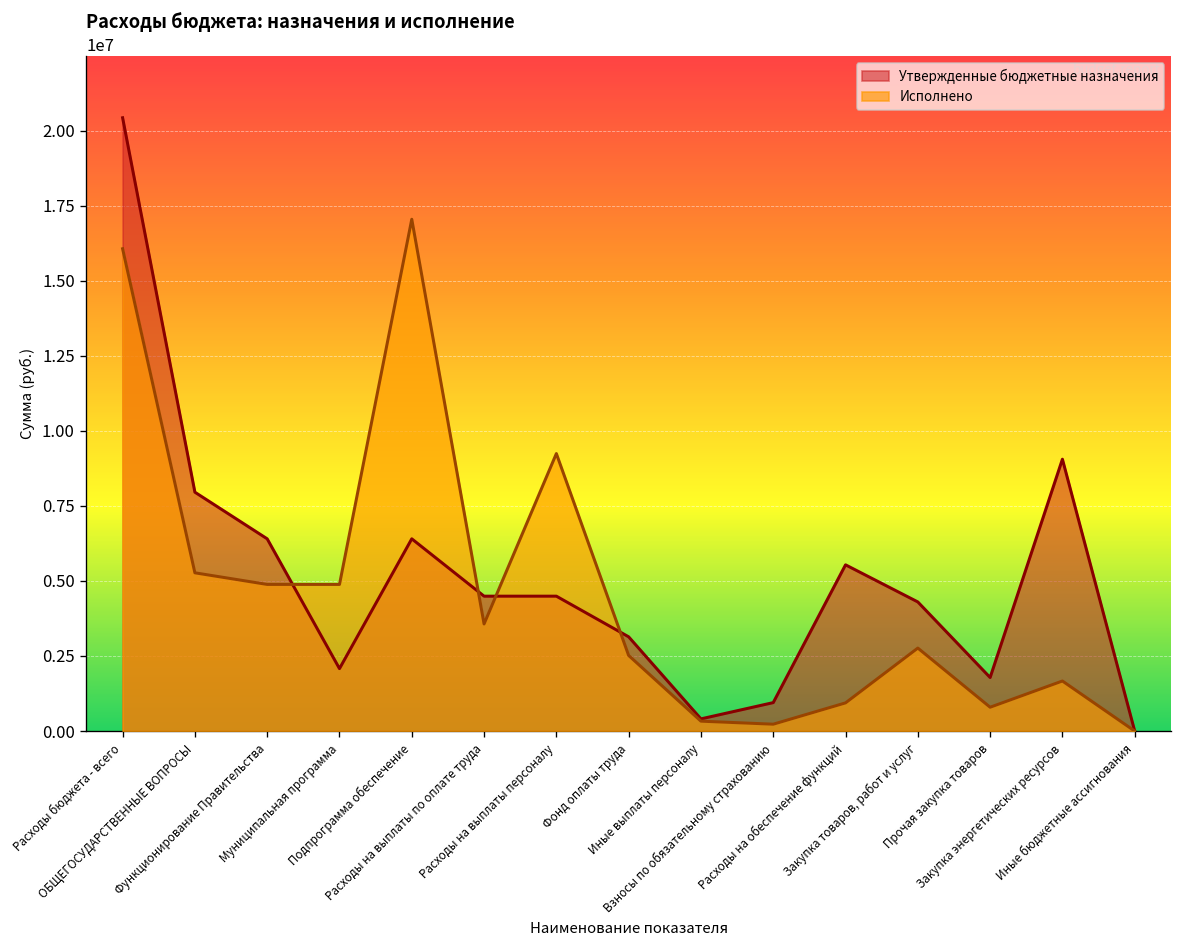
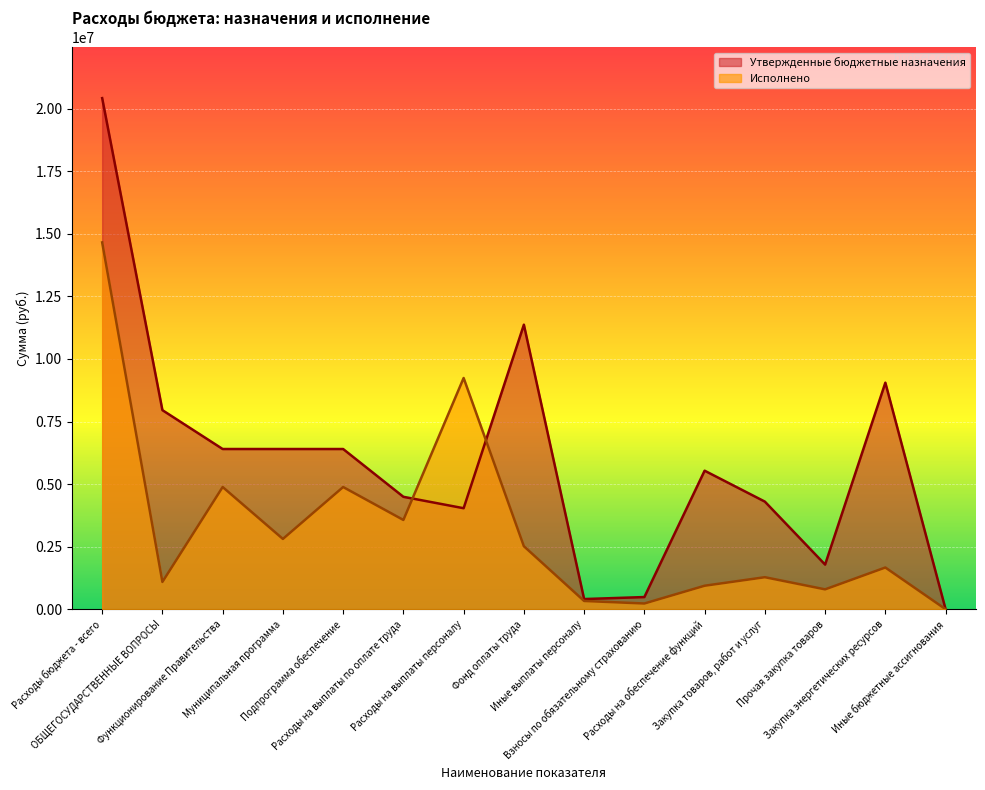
  {
    "Утвержденные бюджетные назначения": {
      "Расходы бюджета - всего": 20400000,
      "ОБЩЕГОСУДАРСТВЕННЫЕ ВОПРОСЫ": 8000000,
      "Функционирование Правительства": 6400000,
-     "Муниципальная программа": 2100000,
+     "Муниципальная программа": 6400000,
      "Подпрограмма обеспечение": 6400000,
      "Расходы на выплаты по оплате труда": 4500000,
-     "Расходы на выплаты персоналу": 4500000,
-     "Фонд оплаты труда": 3100000,
-     "Взносы по обязательному страхованию": 900000,
+     "Расходы на выплаты персоналу": 4000000,
+     "Фонд оплаты труда": 11400000,
+     "Взносы по обязательному страхованию": 500000,
      "Расходы на обеспечение функций": 5500000,
      "Закупка товаров, работ и услуг": 4300000,
      "Прочая закупка товаров": 1800000,
      "Закупка энергетических ресурсов": 9100000
    },
    "Исполнено": {
-     "Расходы бюджета - всего": 16100000,
-     "ОБЩЕГОСУДАРСТВЕННЫЕ ВОПРОСЫ": 5300000,
+     "Расходы бюджета - всего": 14700000,
+     "ОБЩЕГОСУДАРСТВЕННЫЕ ВОПРОСЫ": 1100000,
      "Функционирование Правительства": 4900000,
-     "Муниципальная программа": 4900000,
-     "Подпрограмма обеспечение": 17000000,
+     "Муниципальная программа": 2800000,
+     "Подпрограмма обеспечение": 4900000,
      "Расходы на выплаты по оплате труда": 3600000,
      "Расходы на выплаты персоналу": 9200000,
      "Фонд оплаты труда": 2500000,
      "Взносы по обязательному страхованию": 200000,
      "Расходы на обеспечение функций": 900000,
-     "Закупка товаров, работ и услуг": 2800000,
+     "Закупка товаров, работ и услуг": 1300000,
      "Прочая закупка товаров": 800000,
      "Закупка энергетических ресурсов": 1700000
    }
  }
